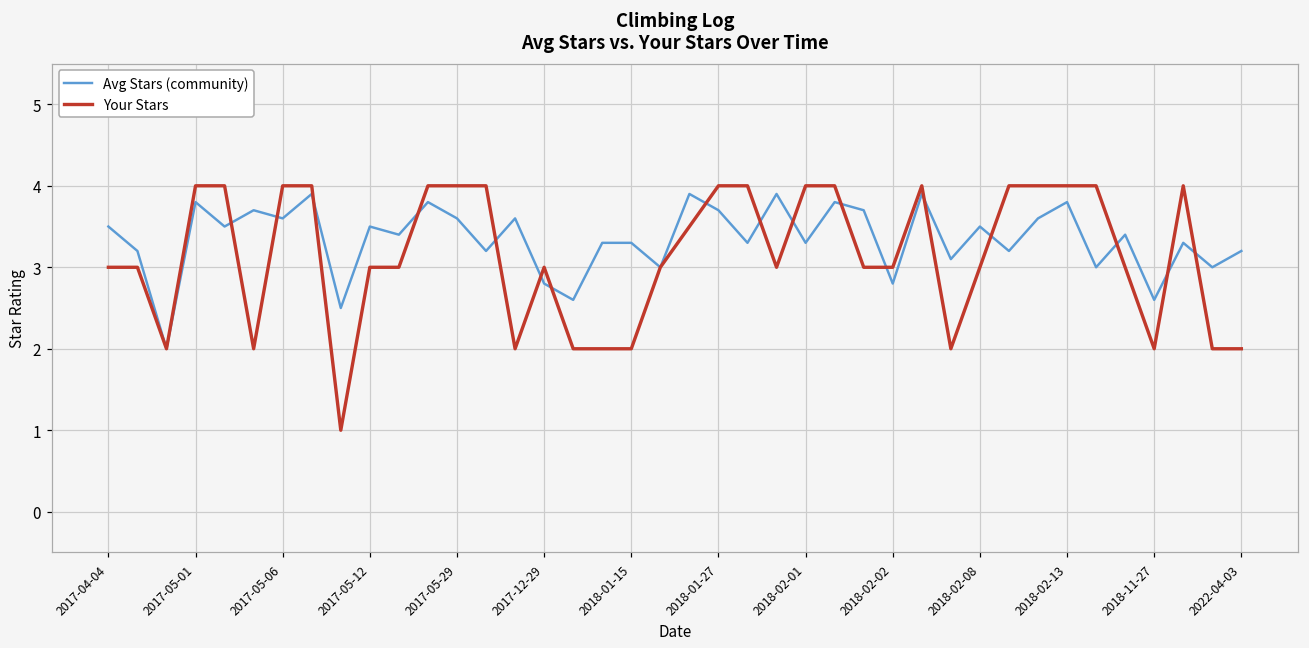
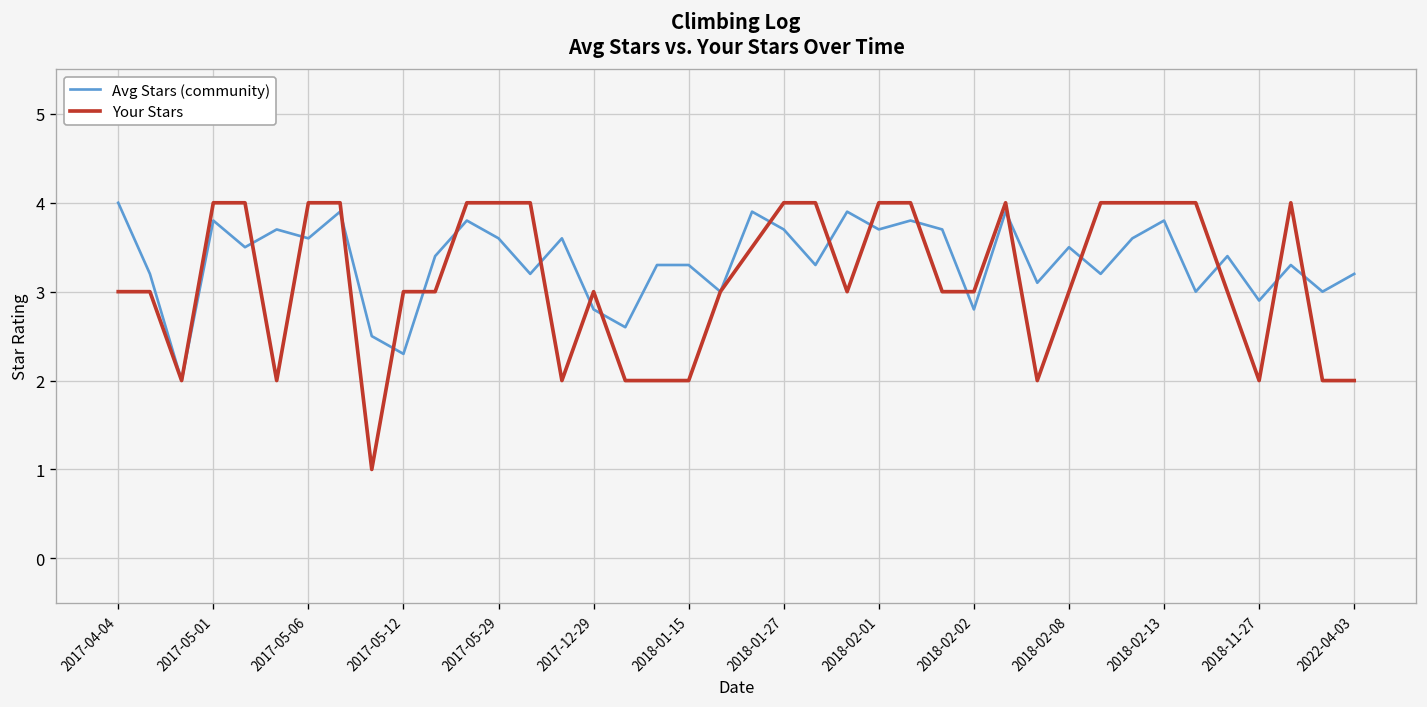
  {
    "Avg Stars (community)": {
-     "2017-04-04": 3.5,
+     "2017-04-04": 4.0,
      "2017-05-01": 3.8,
-     "2017-05-12": 3.5,
+     "2017-05-12": 2.3,
      "2017-05-29": 3.6,
      "2017-12-29": 2.8,
      "2018-01-15": 3.3,
-     "2018-02-01": 3.3,
-     "2018-11-27": 2.6
+     "2018-02-01": 3.7,
+     "2018-11-27": 2.9
    },
    "Your Stars": {
      "2017-04-04": 3.0,
      "2017-05-01": 4.0,
      "2017-05-06": 4.0,
      "2017-05-12": 3.0,
      "2017-05-29": 4.0,
      "2017-12-29": 3.0,
      "2018-01-15": 2.0,
      "2018-01-27": 4.0,
      "2018-02-01": 4.0,
      "2018-02-02": 3.0,
      "2018-02-08": 3.0,
      "2018-02-13": 4.0,
      "2018-11-27": 2.0,
      "2022-04-03": 2.0
    }
  }
